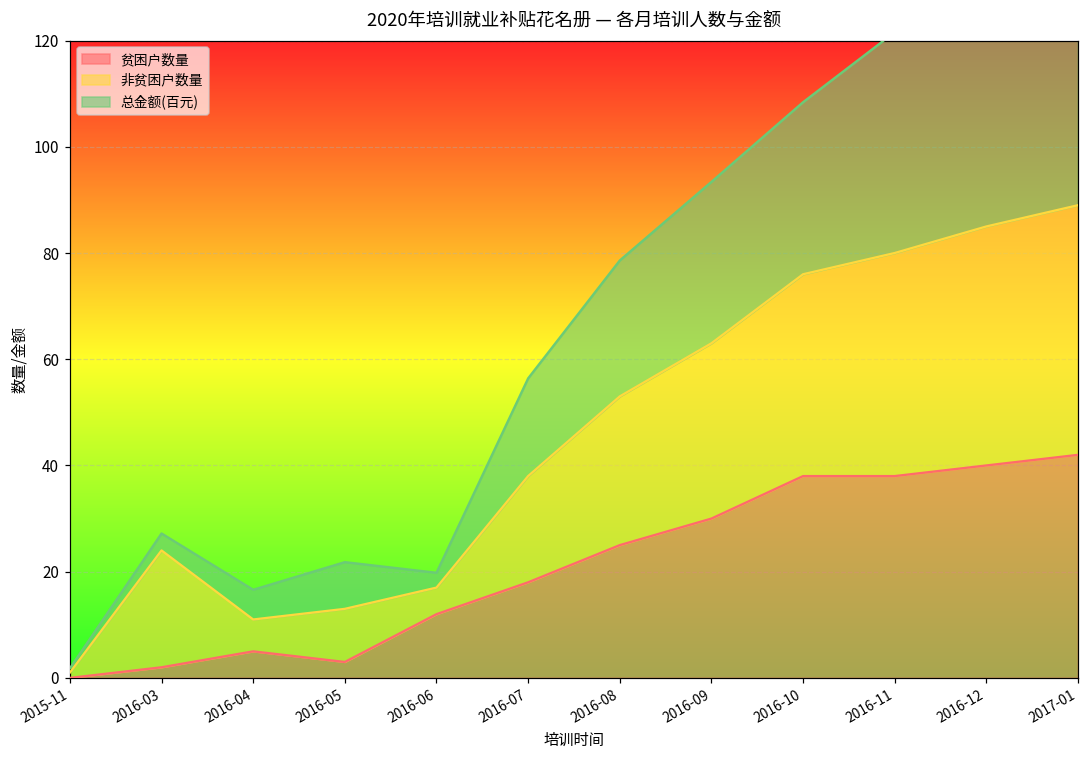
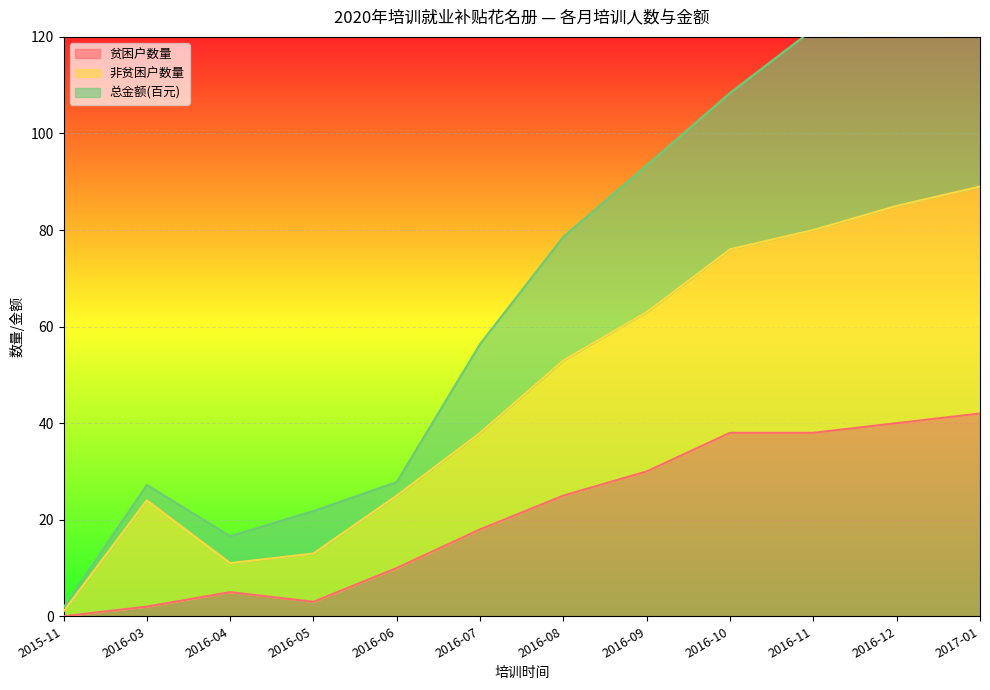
  {
    "贫困户数量": {
      "2015-11": 0,
      "2016-03": 2,
      "2016-04": 5,
      "2016-05": 3,
-     "2016-06": 12,
+     "2016-06": 10,
      "2016-07": 18,
      "2016-08": 25,
      "2016-09": 30,
      "2016-10": 38,
      "2016-11": 38,
      "2016-12": 40,
      "2017-01": 42
    },
    "非贫困户数量": {
      "2015-11": 1,
      "2016-03": 22,
      "2016-04": 6,
      "2016-05": 10,
-     "2016-06": 5,
+     "2016-06": 15,
      "2016-07": 20,
      "2016-08": 28,
      "2016-09": 33,
      "2016-10": 38,
      "2016-11": 42,
      "2016-12": 45,
      "2017-01": 47
    },
    "总金额(百元)": {
      "2015-11": 1,
      "2016-03": 3,
      "2016-04": 6,
      "2016-05": 9,
      "2016-06": 3,
      "2016-07": 18,
      "2016-08": 26,
      "2016-09": 30,
      "2016-10": 32
    }
  }
